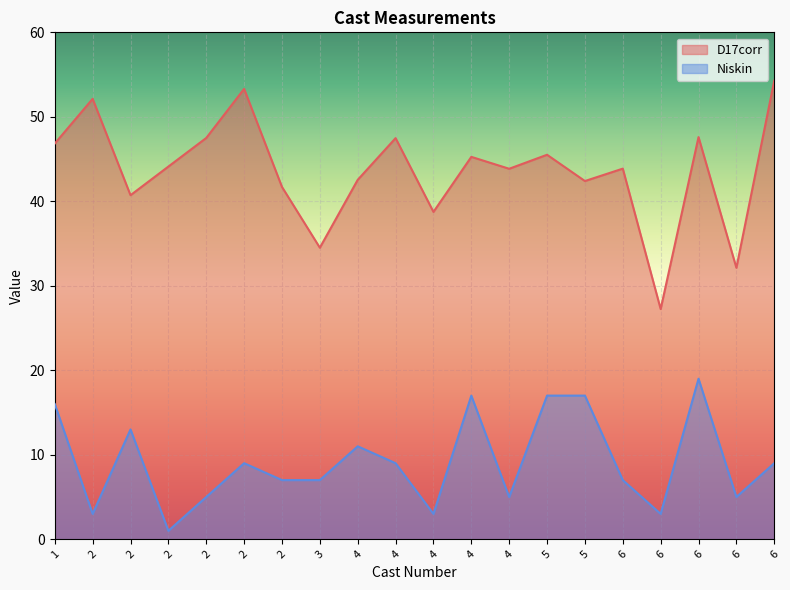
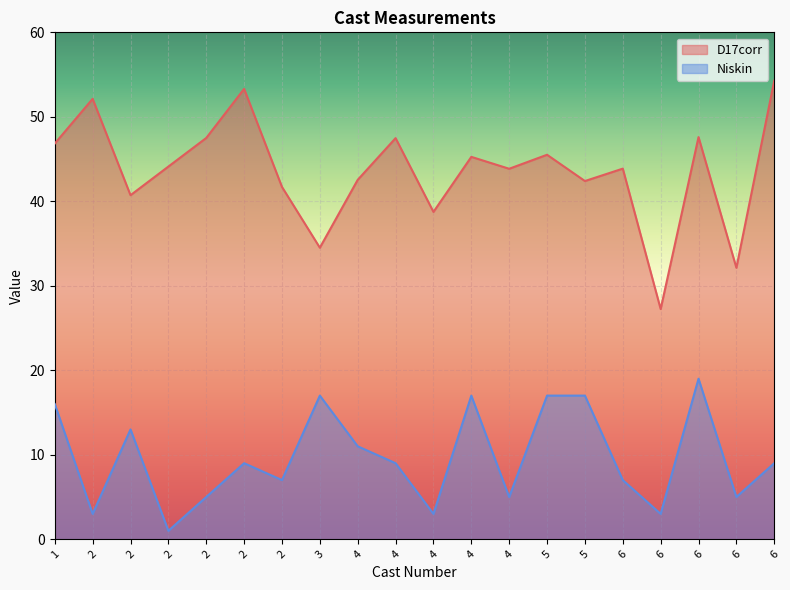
  {
    "D17corr": {
      "1": 47,
      "3": 35
    },
    "Niskin": {
      "1": 16,
-     "3": 7
+     "3": 17
    }
  }
